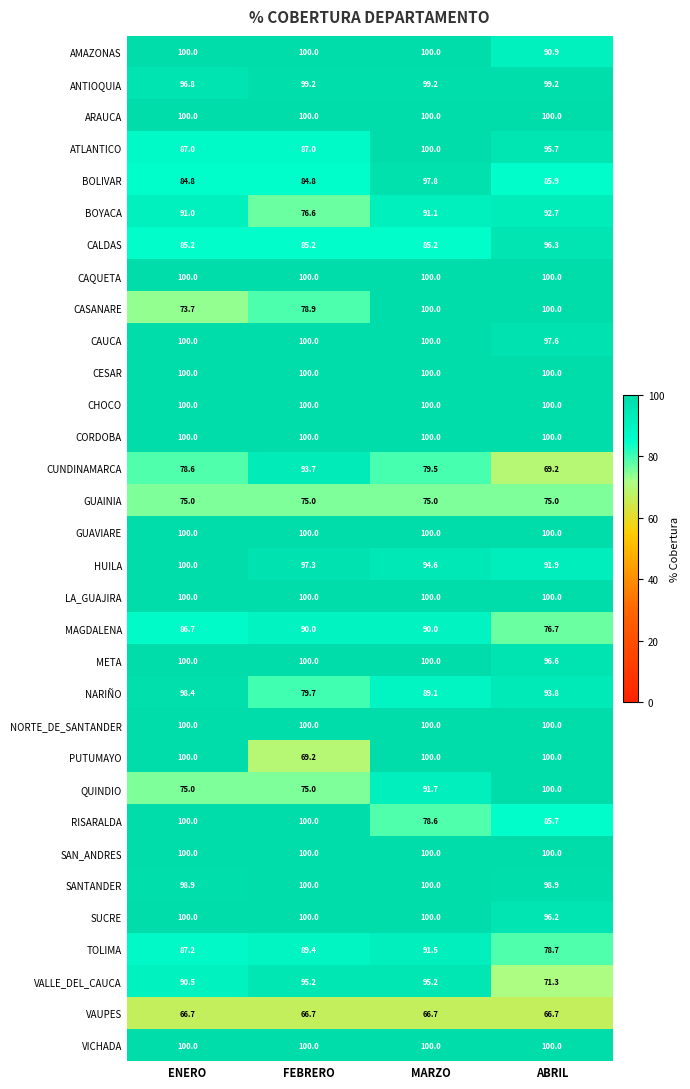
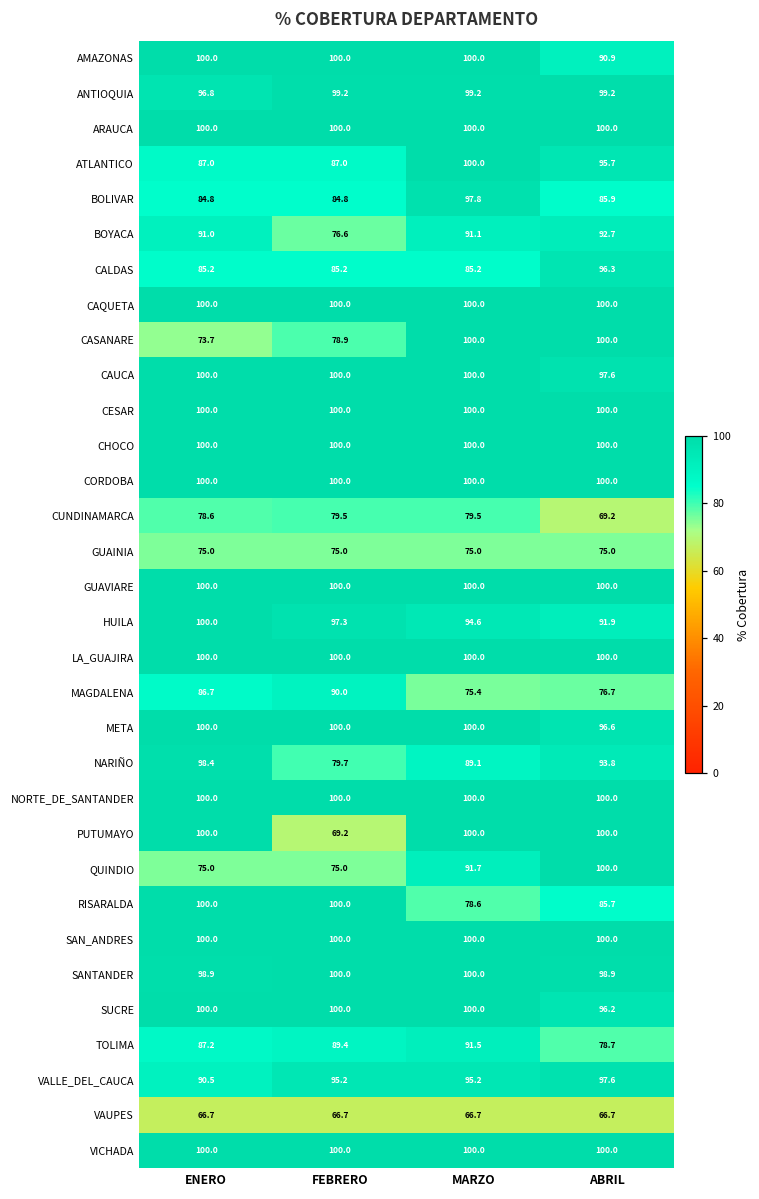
  {
    "AMAZONAS": {
      "ENERO": 100.0,
      "FEBRERO": 100.0,
      "MARZO": 100.0,
      "ABRIL": 90.9
    },
    "ANTIOQUIA": {
      "ENERO": 96.8,
      "FEBRERO": 99.2,
      "MARZO": 99.2,
      "ABRIL": 99.2
    },
    "ARAUCA": {
      "ENERO": 100.0,
      "FEBRERO": 100.0,
      "MARZO": 100.0,
      "ABRIL": 100.0
    },
    "ATLANTICO": {
      "ENERO": 87.0,
      "FEBRERO": 87.0,
      "MARZO": 100.0,
      "ABRIL": 95.7
    },
    "BOLIVAR": {
      "ENERO": 84.8,
      "FEBRERO": 84.8,
      "MARZO": 97.8,
      "ABRIL": 85.9
    },
    "BOYACA": {
      "ENERO": 91.0,
      "FEBRERO": 76.6,
      "MARZO": 91.1,
      "ABRIL": 92.7
    },
    "CALDAS": {
      "ENERO": 85.2,
      "FEBRERO": 85.2,
      "MARZO": 85.2,
      "ABRIL": 96.3
    },
    "CAQUETA": {
      "ENERO": 100.0,
      "FEBRERO": 100.0,
      "MARZO": 100.0,
      "ABRIL": 100.0
    },
    "CASANARE": {
      "ENERO": 73.7,
      "FEBRERO": 78.9,
      "MARZO": 100.0,
      "ABRIL": 100.0
    },
    "CAUCA": {
      "ENERO": 100.0,
      "FEBRERO": 100.0,
      "MARZO": 100.0,
      "ABRIL": 97.6
    },
    "CESAR": {
      "ENERO": 100.0,
      "FEBRERO": 100.0,
      "MARZO": 100.0,
      "ABRIL": 100.0
    },
    "CHOCO": {
      "ENERO": 100.0,
      "FEBRERO": 100.0,
      "MARZO": 100.0,
      "ABRIL": 100.0
    },
    "CORDOBA": {
      "ENERO": 100.0,
      "FEBRERO": 100.0,
      "MARZO": 100.0,
      "ABRIL": 100.0
    },
    "CUNDINAMARCA": {
      "ENERO": 78.6,
-     "FEBRERO": 93.7,
+     "FEBRERO": 79.5,
      "MARZO": 79.5,
      "ABRIL": 69.2
    },
    "GUAINIA": {
      "ENERO": 75.0,
      "FEBRERO": 75.0,
      "MARZO": 75.0,
      "ABRIL": 75.0
    },
    "GUAVIARE": {
      "ENERO": 100.0,
      "FEBRERO": 100.0,
      "MARZO": 100.0,
      "ABRIL": 100.0
    },
    "HUILA": {
      "ENERO": 100.0,
      "FEBRERO": 97.3,
      "MARZO": 94.6,
      "ABRIL": 91.9
    },
    "LA_GUAJIRA": {
      "ENERO": 100.0,
      "FEBRERO": 100.0,
      "MARZO": 100.0,
      "ABRIL": 100.0
    },
    "MAGDALENA": {
      "ENERO": 86.7,
      "FEBRERO": 90.0,
-     "MARZO": 90.0,
+     "MARZO": 75.4,
      "ABRIL": 76.7
    },
    "META": {
      "ENERO": 100.0,
      "FEBRERO": 100.0,
      "MARZO": 100.0,
      "ABRIL": 96.6
    },
    "NARIÑO": {
      "ENERO": 98.4,
      "FEBRERO": 79.7,
      "MARZO": 89.1,
      "ABRIL": 93.8
    },
    "NORTE_DE_SANTANDER": {
      "ENERO": 100.0,
      "FEBRERO": 100.0,
      "MARZO": 100.0,
      "ABRIL": 100.0
    },
    "PUTUMAYO": {
      "ENERO": 100.0,
      "FEBRERO": 69.2,
      "MARZO": 100.0,
      "ABRIL": 100.0
    },
    "QUINDIO": {
      "ENERO": 75.0,
      "FEBRERO": 75.0,
      "MARZO": 91.7,
      "ABRIL": 100.0
    },
    "RISARALDA": {
      "ENERO": 100.0,
      "FEBRERO": 100.0,
      "MARZO": 78.6,
      "ABRIL": 85.7
    },
    "SAN_ANDRES": {
      "ENERO": 100.0,
      "FEBRERO": 100.0,
      "MARZO": 100.0,
      "ABRIL": 100.0
    },
    "SANTANDER": {
      "ENERO": 98.9,
      "FEBRERO": 100.0,
      "MARZO": 100.0,
      "ABRIL": 98.9
    },
    "SUCRE": {
      "ENERO": 100.0,
      "FEBRERO": 100.0,
      "MARZO": 100.0,
      "ABRIL": 96.2
    },
    "TOLIMA": {
      "ENERO": 87.2,
      "FEBRERO": 89.4,
      "MARZO": 91.5,
      "ABRIL": 78.7
    },
    "VALLE_DEL_CAUCA": {
      "ENERO": 90.5,
      "FEBRERO": 95.2,
      "MARZO": 95.2,
-     "ABRIL": 71.3
+     "ABRIL": 97.6
    },
    "VAUPES": {
      "ENERO": 66.7,
      "FEBRERO": 66.7,
      "MARZO": 66.7,
      "ABRIL": 66.7
    },
    "VICHADA": {
      "ENERO": 100.0,
      "FEBRERO": 100.0,
      "MARZO": 100.0,
      "ABRIL": 100.0
    }
  }
